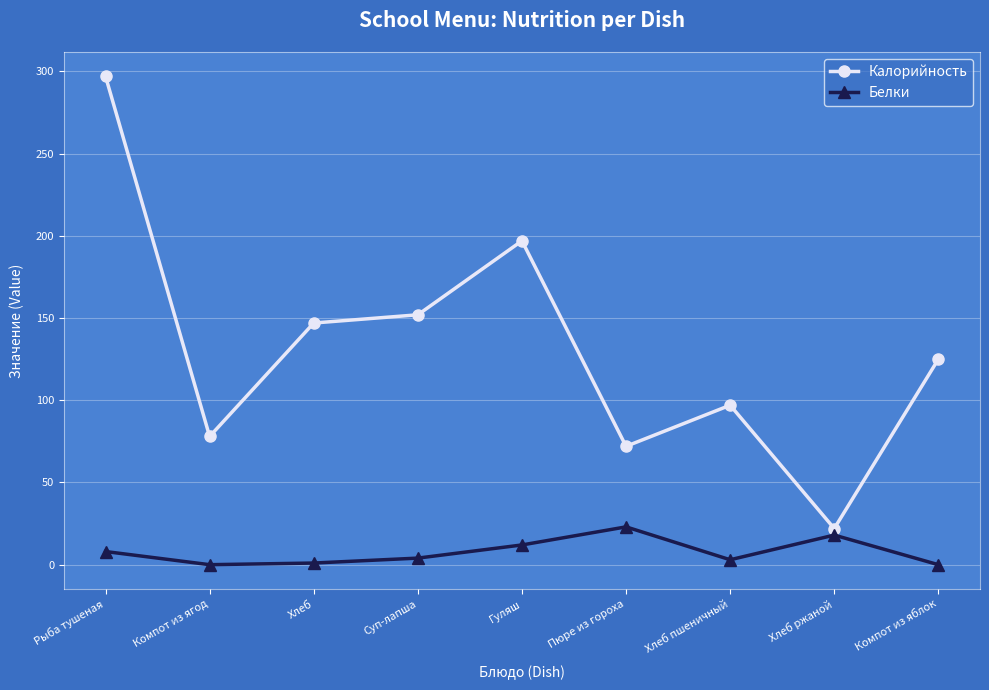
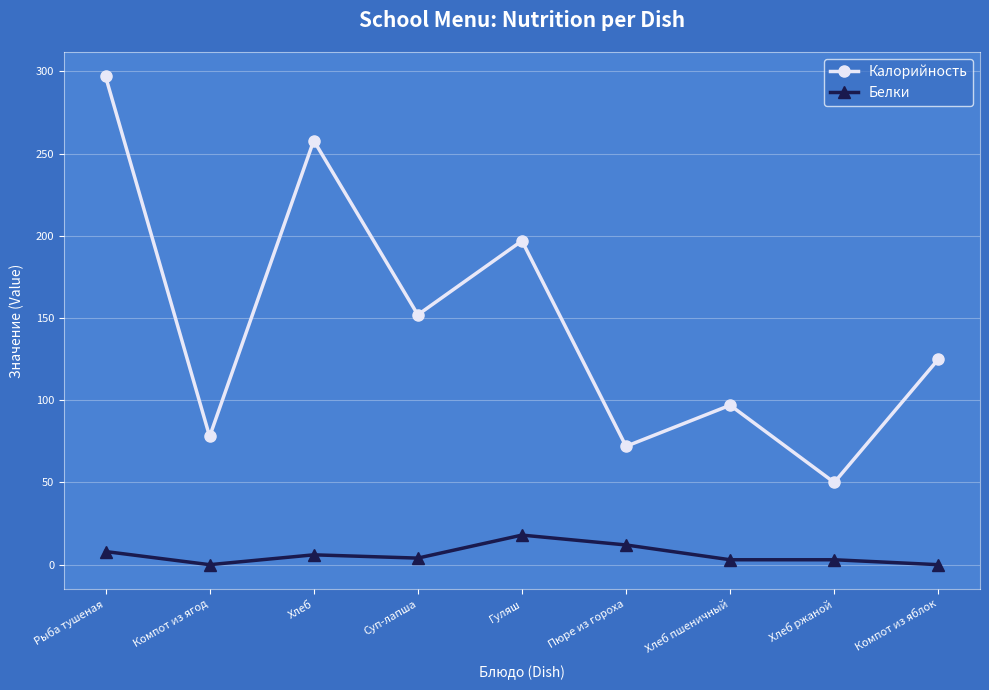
  {
    "Калорийность": {
      "Рыба тушеная": 297,
      "Компот из ягод": 78,
-     "Хлеб": 147,
+     "Хлеб": 258,
      "Суп-лапша": 152,
      "Гуляш": 197,
      "Пюре из гороха": 72,
      "Хлеб пшеничный": 97,
-     "Хлеб ржаной": 22,
+     "Хлеб ржаной": 50,
      "Компот из яблок": 125
    },
    "Белки": {
      "Рыба тушеная": 8,
      "Компот из ягод": 0,
-     "Хлеб": 1,
+     "Хлеб": 6,
      "Суп-лапша": 4,
-     "Гуляш": 12,
-     "Пюре из гороха": 23,
+     "Гуляш": 18,
+     "Пюре из гороха": 12,
      "Хлеб пшеничный": 3,
-     "Хлеб ржаной": 18,
+     "Хлеб ржаной": 3,
      "Компот из яблок": 0
    }
  }
